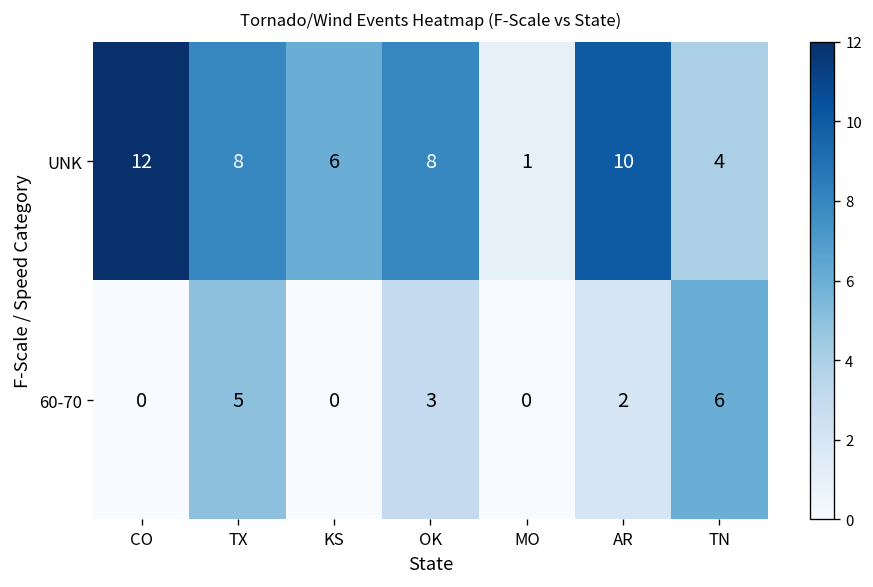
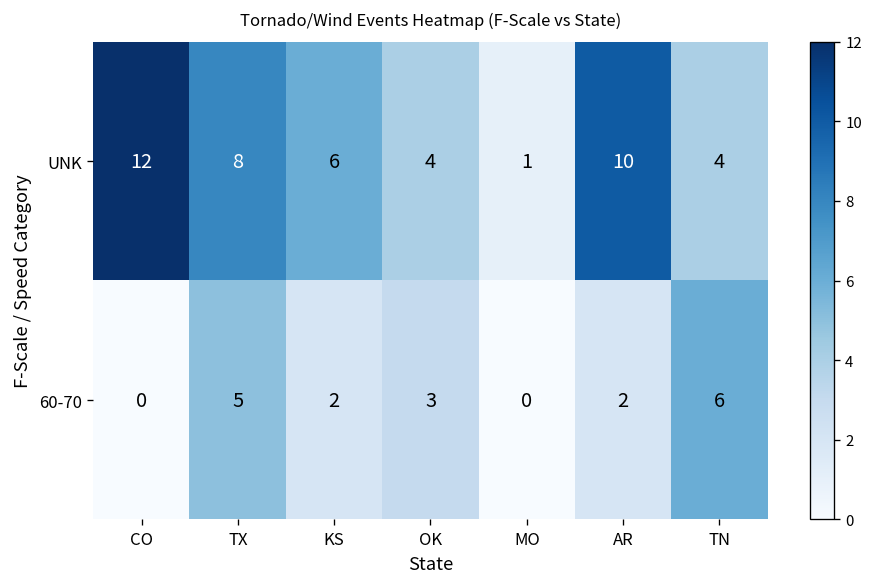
  {
    "UNK": {
      "CO": 12,
      "TX": 8,
      "KS": 6,
-     "OK": 8,
+     "OK": 4,
      "MO": 1,
      "AR": 10,
      "TN": 4
    },
    "60-70": {
      "CO": 0,
      "TX": 5,
-     "KS": 0,
+     "KS": 2,
      "OK": 3,
      "MO": 0,
      "AR": 2,
      "TN": 6
    }
  }
